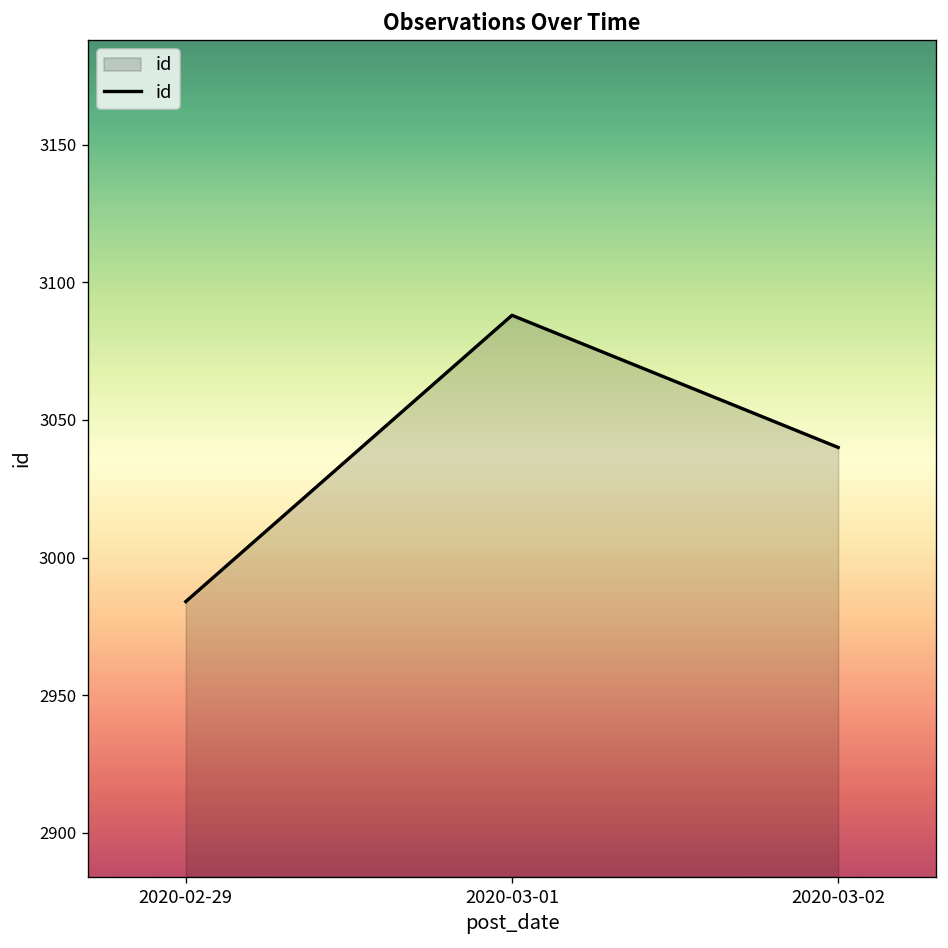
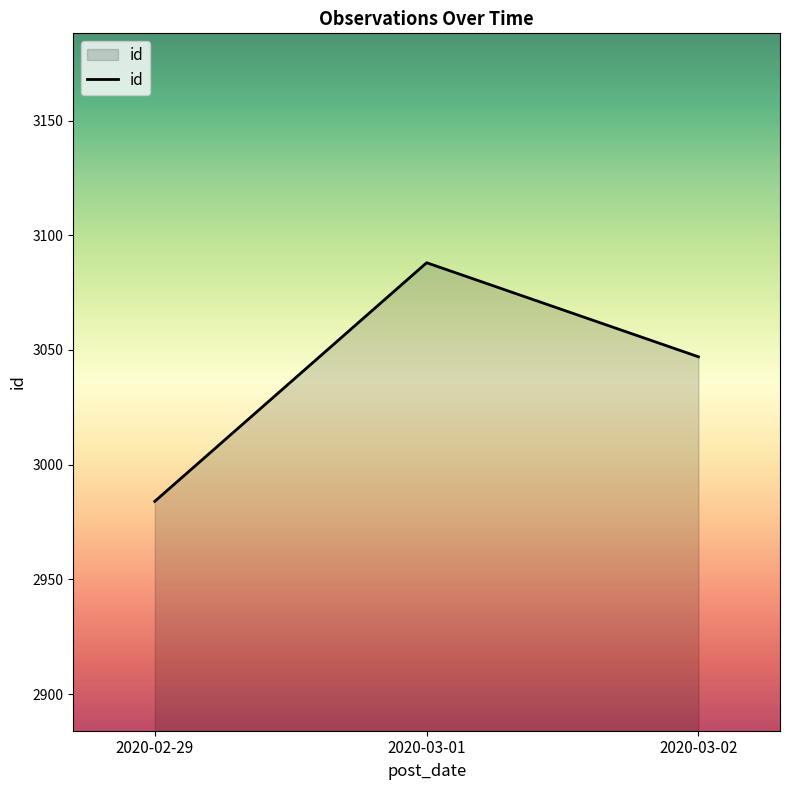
  {
    "2020-02-29": 2984,
    "2020-03-01": 3088,
-   "2020-03-02": 3040
+   "2020-03-02": 3047
  }
